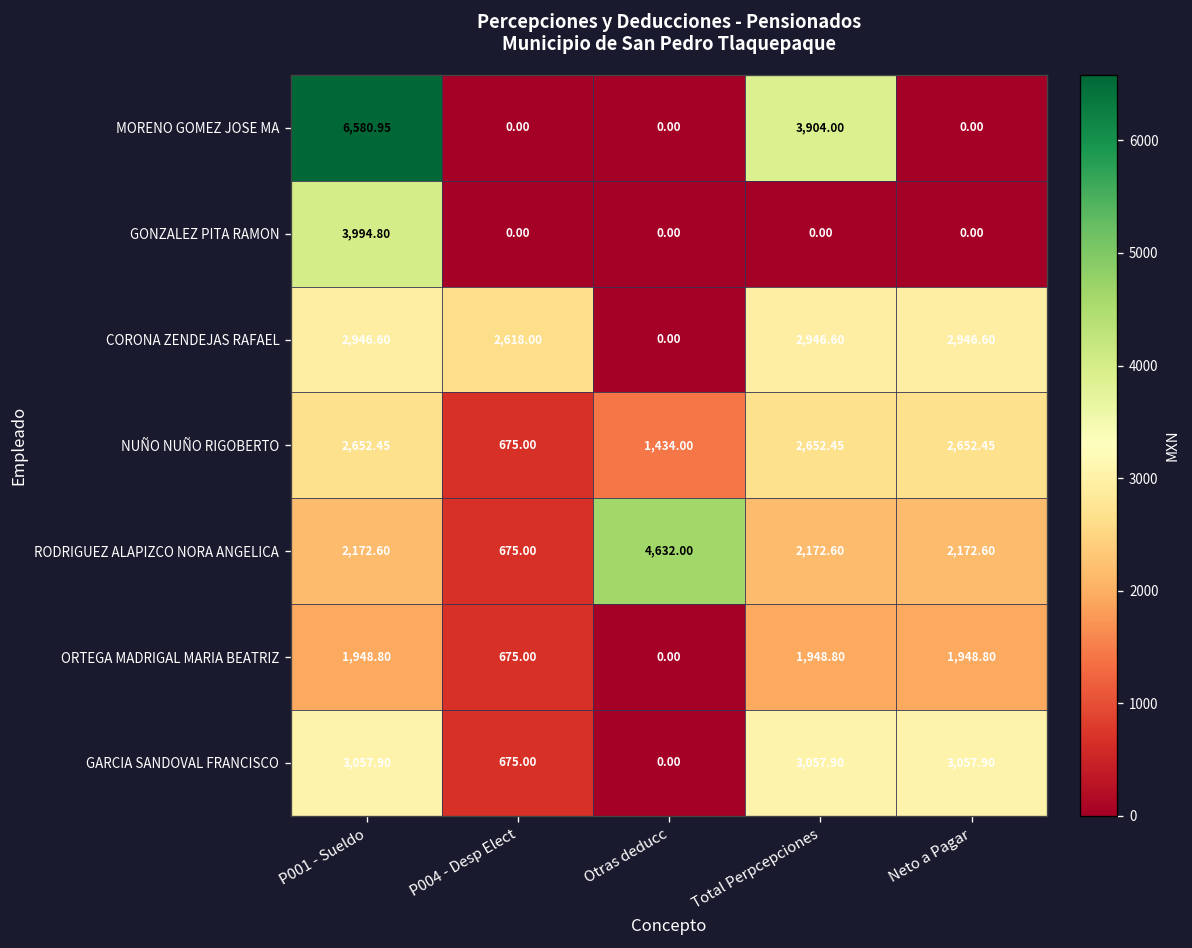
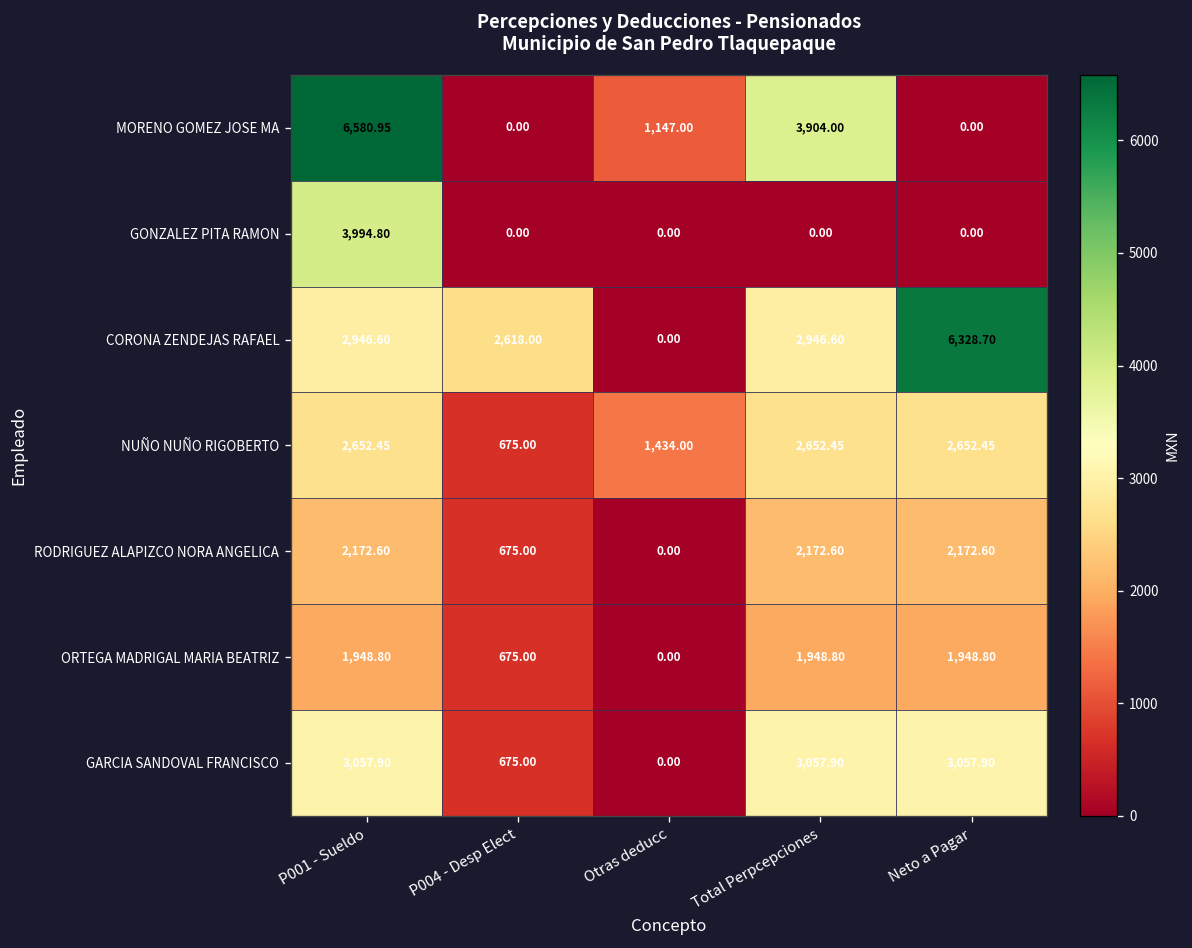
  {
    "MORENO GOMEZ JOSE MA": {
      "P001 - Sueldo": "6,580.95",
      "P004 - Desp Elect": "0.00",
-     "Otras deducc": "0.00",
+     "Otras deducc": "1,147.00",
      "Total Perpcepciones": "3,904.00",
      "Neto a Pagar": "0.00"
    },
    "GONZALEZ PITA RAMON": {
      "P001 - Sueldo": "3,994.80",
      "P004 - Desp Elect": "0.00",
      "Otras deducc": "0.00",
      "Total Perpcepciones": "0.00",
      "Neto a Pagar": "0.00"
    },
    "CORONA ZENDEJAS RAFAEL": {
      "P001 - Sueldo": "2,946.60",
      "P004 - Desp Elect": "2,618.00",
      "Otras deducc": "0.00",
      "Total Perpcepciones": "2,946.60",
-     "Neto a Pagar": "2,946.60"
+     "Neto a Pagar": "6,328.70"
    },
    "NUÑO NUÑO RIGOBERTO": {
      "P001 - Sueldo": "2,652.45",
      "P004 - Desp Elect": "675.00",
      "Otras deducc": "1,434.00",
      "Total Perpcepciones": "2,652.45",
      "Neto a Pagar": "2,652.45"
    },
    "RODRIGUEZ ALAPIZCO NORA ANGELICA": {
      "P001 - Sueldo": "2,172.60",
      "P004 - Desp Elect": "675.00",
-     "Otras deducc": "4,632.00",
+     "Otras deducc": "0.00",
      "Total Perpcepciones": "2,172.60",
      "Neto a Pagar": "2,172.60"
    },
    "ORTEGA MADRIGAL MARIA BEATRIZ": {
      "P001 - Sueldo": "1,948.80",
      "P004 - Desp Elect": "675.00",
      "Otras deducc": "0.00",
      "Total Perpcepciones": "1,948.80",
      "Neto a Pagar": "1,948.80"
    },
    "GARCIA SANDOVAL FRANCISCO": {
      "P001 - Sueldo": "3,057.90",
      "P004 - Desp Elect": "675.00",
      "Otras deducc": "0.00",
      "Total Perpcepciones": "3,057.90",
      "Neto a Pagar": "3,057.90"
    }
  }
